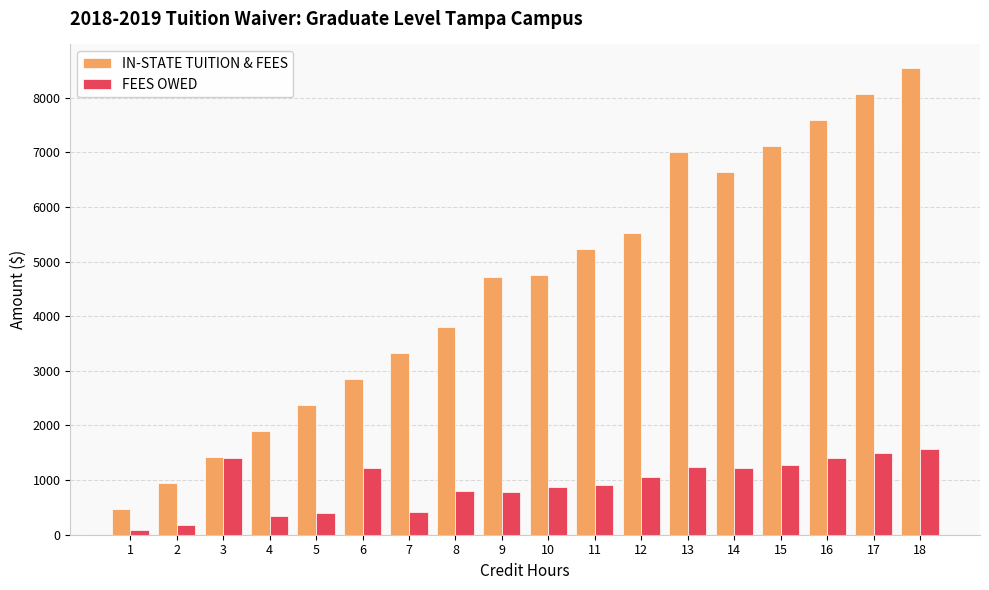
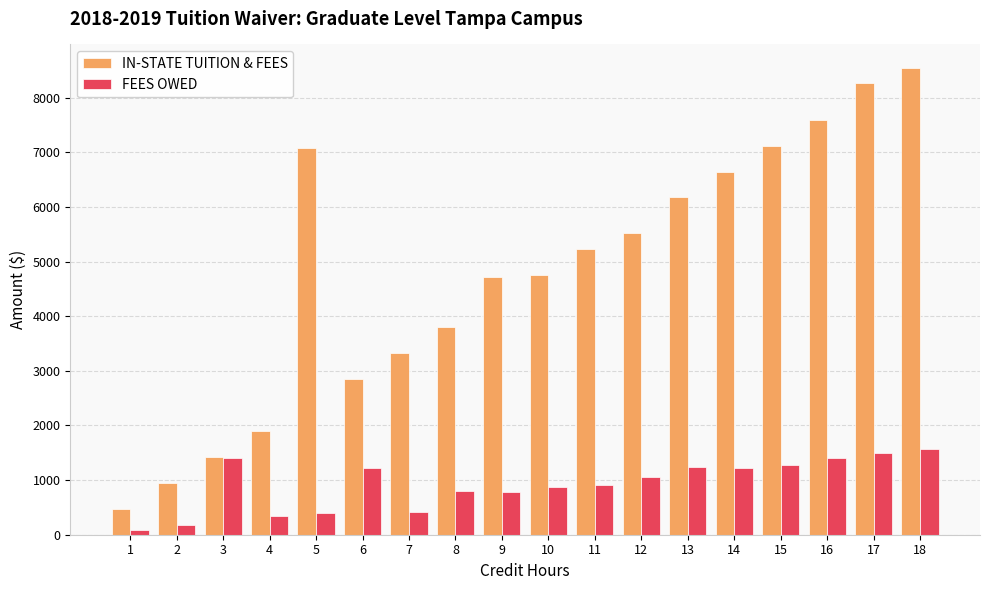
  {
    "IN-STATE TUITION & FEES": {
      "1": 500,
      "2": 900,
      "3": 1400,
      "4": 1900,
-     "5": 2400,
+     "5": 7100,
      "6": 2800,
      "7": 3300,
      "8": 3800,
      "9": 4700,
      "10": 4700,
      "11": 5200,
      "12": 5500,
-     "13": 7000,
+     "13": 6200,
      "14": 6600,
      "15": 7100,
      "16": 7600,
-     "17": 8100,
+     "17": 8300,
      "18": 8500
    },
    "FEES OWED": {
      "1": 100,
      "2": 200,
      "3": 1400,
      "4": 300,
      "5": 400,
      "6": 1200,
      "7": 400,
      "8": 800,
      "9": 800,
      "10": 900,
      "11": 900,
      "12": 1000,
      "13": 1200,
      "14": 1200,
      "15": 1300,
      "16": 1400,
      "17": 1500,
      "18": 1600
    }
  }
